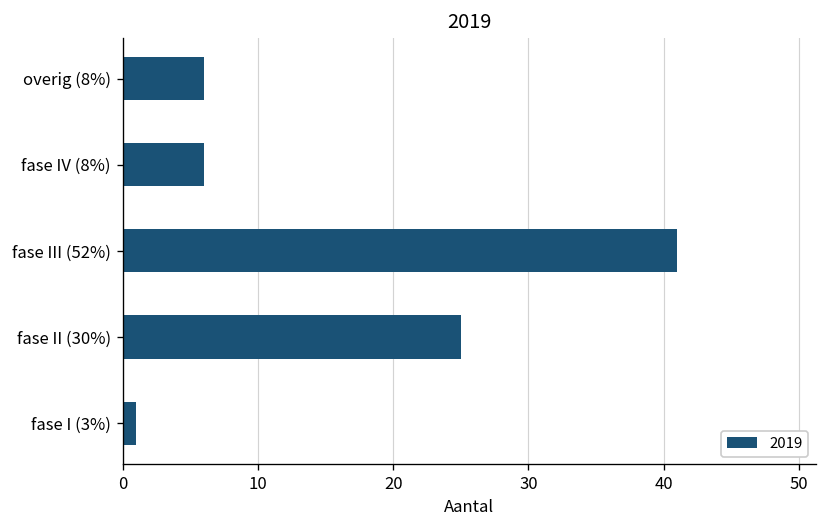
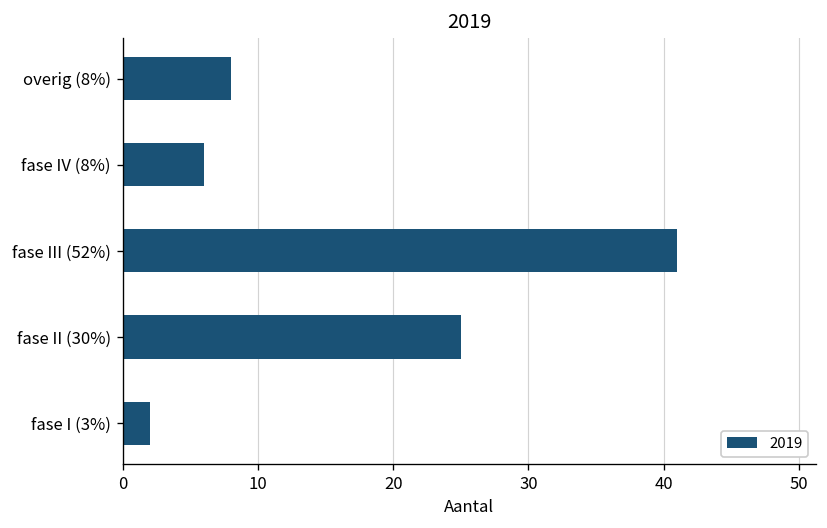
  {
-   "overig (8%)": 6,
+   "overig (8%)": 8,
    "fase IV (8%)": 6,
    "fase III (52%)": 41,
    "fase II (30%)": 25,
-   "fase I (3%)": 1
+   "fase I (3%)": 2
  }
